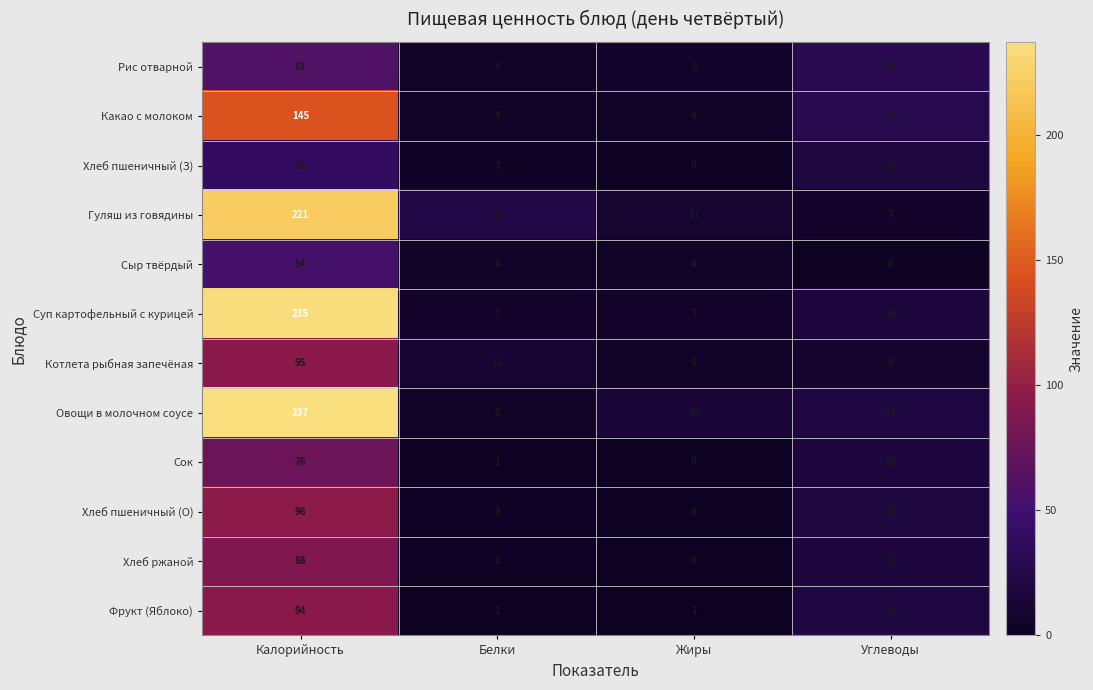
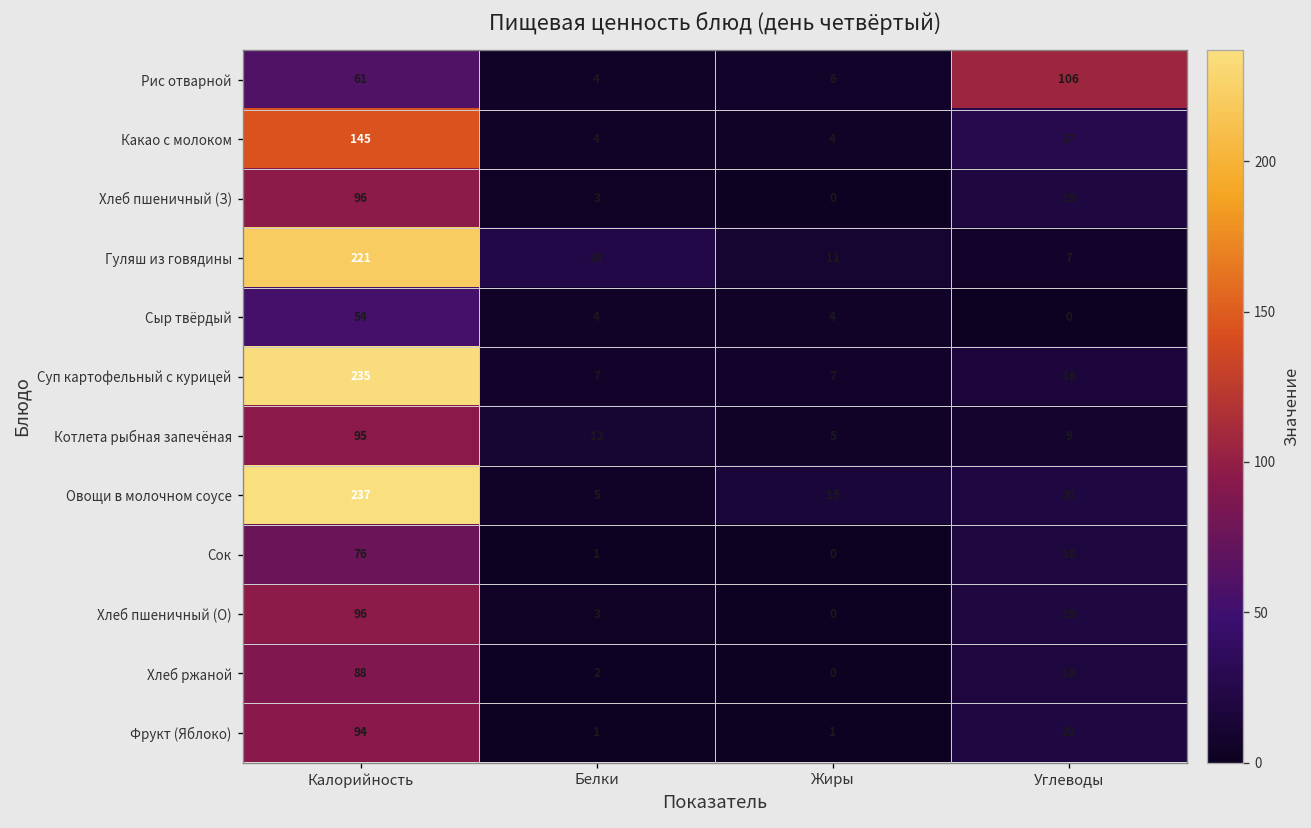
  {
    "Рис отварной": {
      "Калорийность": 61,
-     "Углеводы": 30
+     "Углеводы": 106
    },
    "Какао с молоком": {
      "Калорийность": 145,
      "Углеводы": 27
    },
    "Хлеб пшеничный (З)": {
-     "Калорийность": 40
+     "Калорийность": 96
    },
    "Гуляш из говядины": {
      "Калорийность": 221
    },
    "Сыр твёрдый": {
      "Калорийность": 54
    },
    "Суп картофельный с курицей": {
      "Калорийность": 235
    },
    "Котлета рыбная запечёная": {
      "Калорийность": 95
    },
    "Овощи в молочном соусе": {
      "Калорийность": 237
    },
    "Сок": {
      "Калорийность": 76
    },
    "Хлеб пшеничный (О)": {
      "Калорийность": 96
    },
    "Хлеб ржаной": {
      "Калорийность": 88
    },
    "Фрукт (Яблоко)": {
      "Калорийность": 94
    }
  }
